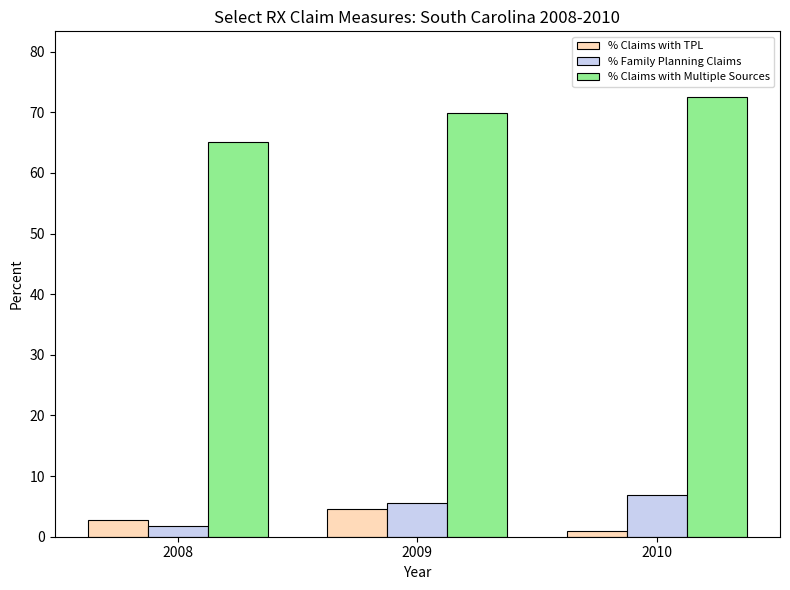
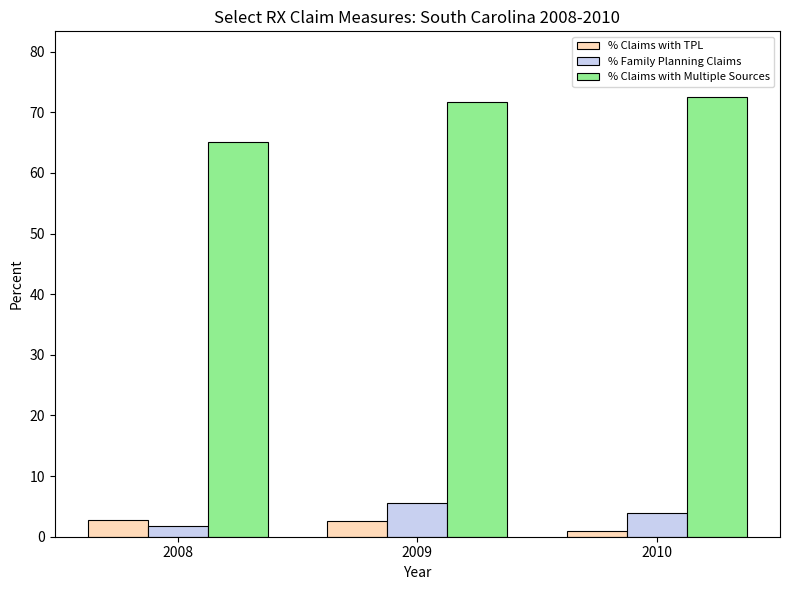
  {
    "% Claims with TPL": {
      "2008": 3,
-     "2009": 5,
+     "2009": 3,
      "2010": 1
    },
    "% Family Planning Claims": {
      "2008": 2,
      "2009": 6,
-     "2010": 7
+     "2010": 4
    },
    "% Claims with Multiple Sources": {
      "2008": 65,
-     "2009": 70,
+     "2009": 72,
      "2010": 72
    }
  }
